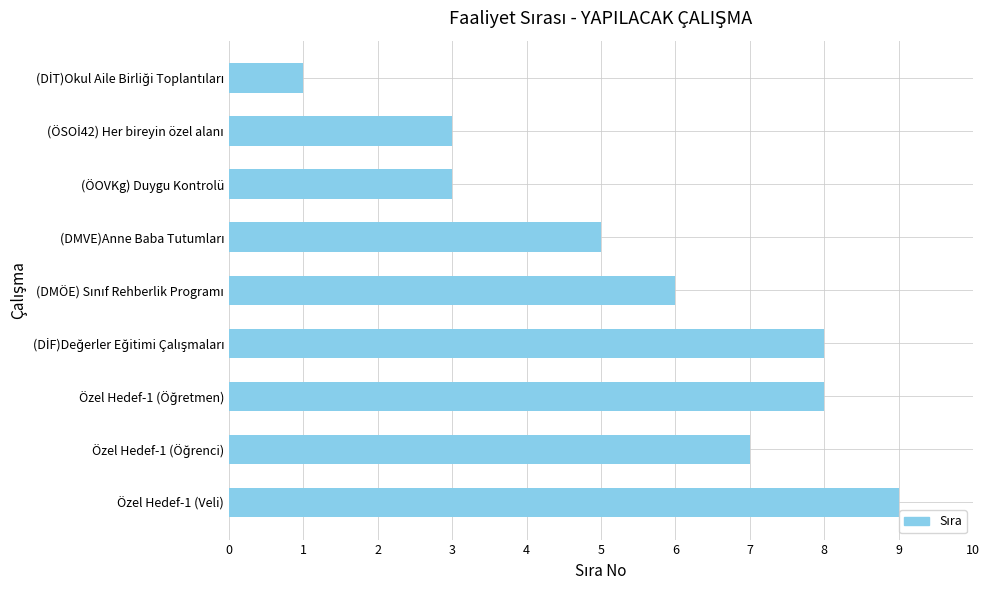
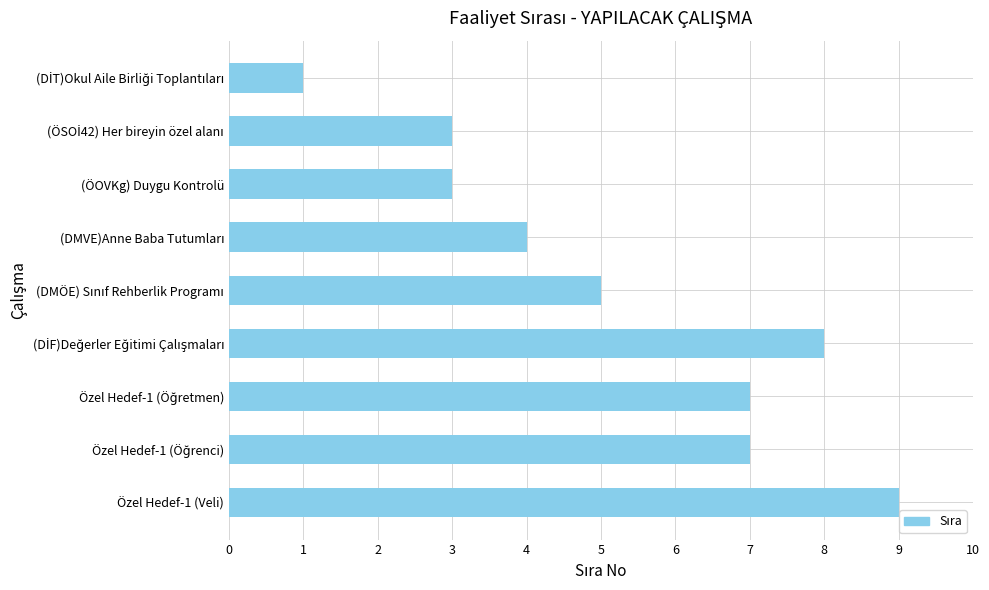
  {
    "(DİT)Okul Aile Birliği Toplantıları": 1,
    "(ÖSOİ42) Her bireyin özel alanı": 3,
    "(ÖOVKg) Duygu Kontrolü": 3,
-   "(DMVE)Anne Baba Tutumları": 5,
-   "(DMÖE) Sınıf Rehberlik Programı": 6,
+   "(DMVE)Anne Baba Tutumları": 4,
+   "(DMÖE) Sınıf Rehberlik Programı": 5,
    "(DİF)Değerler Eğitimi Çalışmaları": 8,
-   "Özel Hedef-1 (Öğretmen)": 8,
+   "Özel Hedef-1 (Öğretmen)": 7,
    "Özel Hedef-1 (Öğrenci)": 7,
    "Özel Hedef-1 (Veli)": 9
  }
